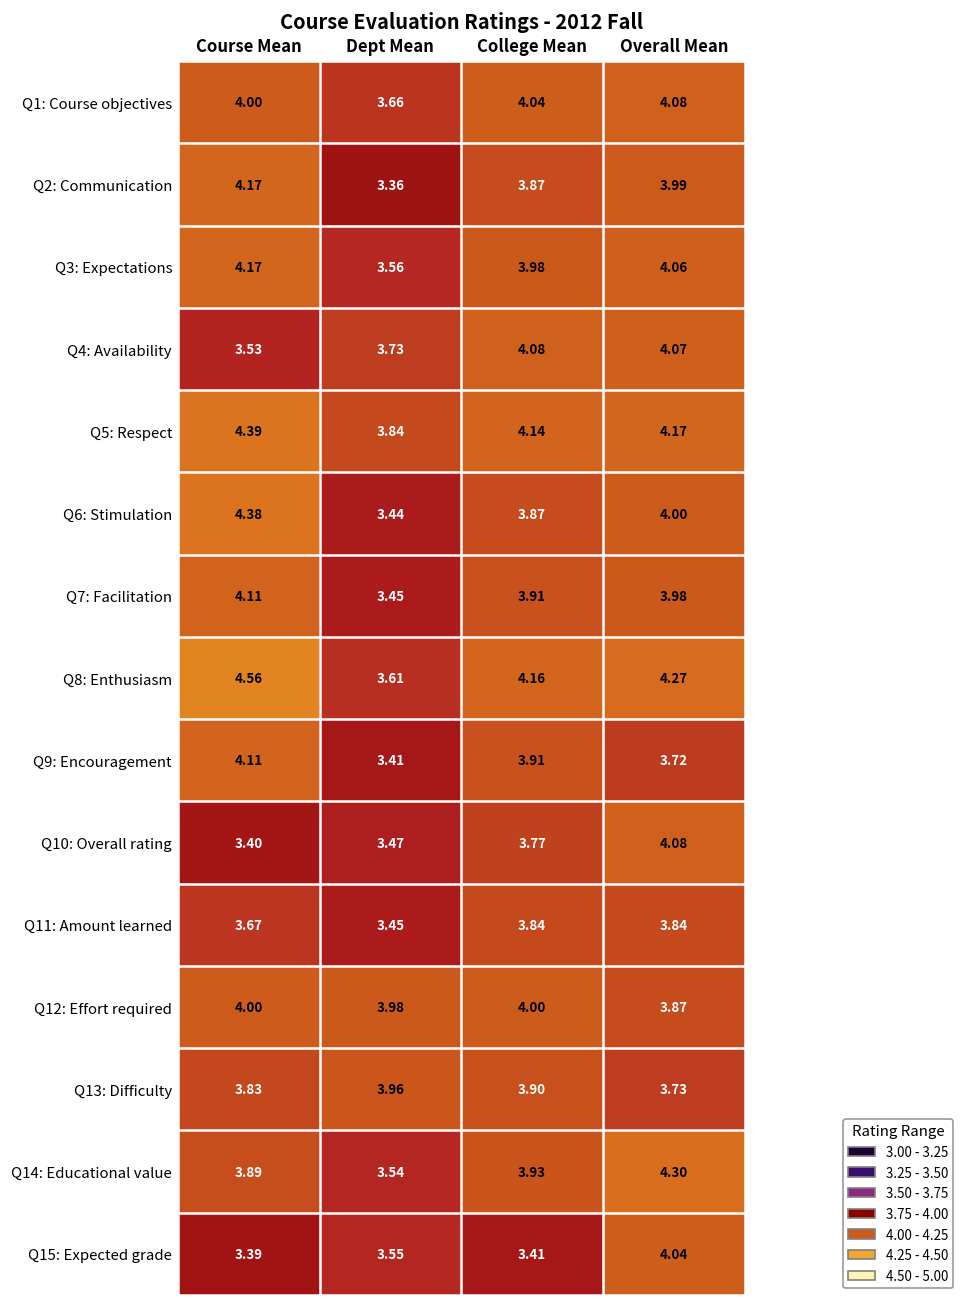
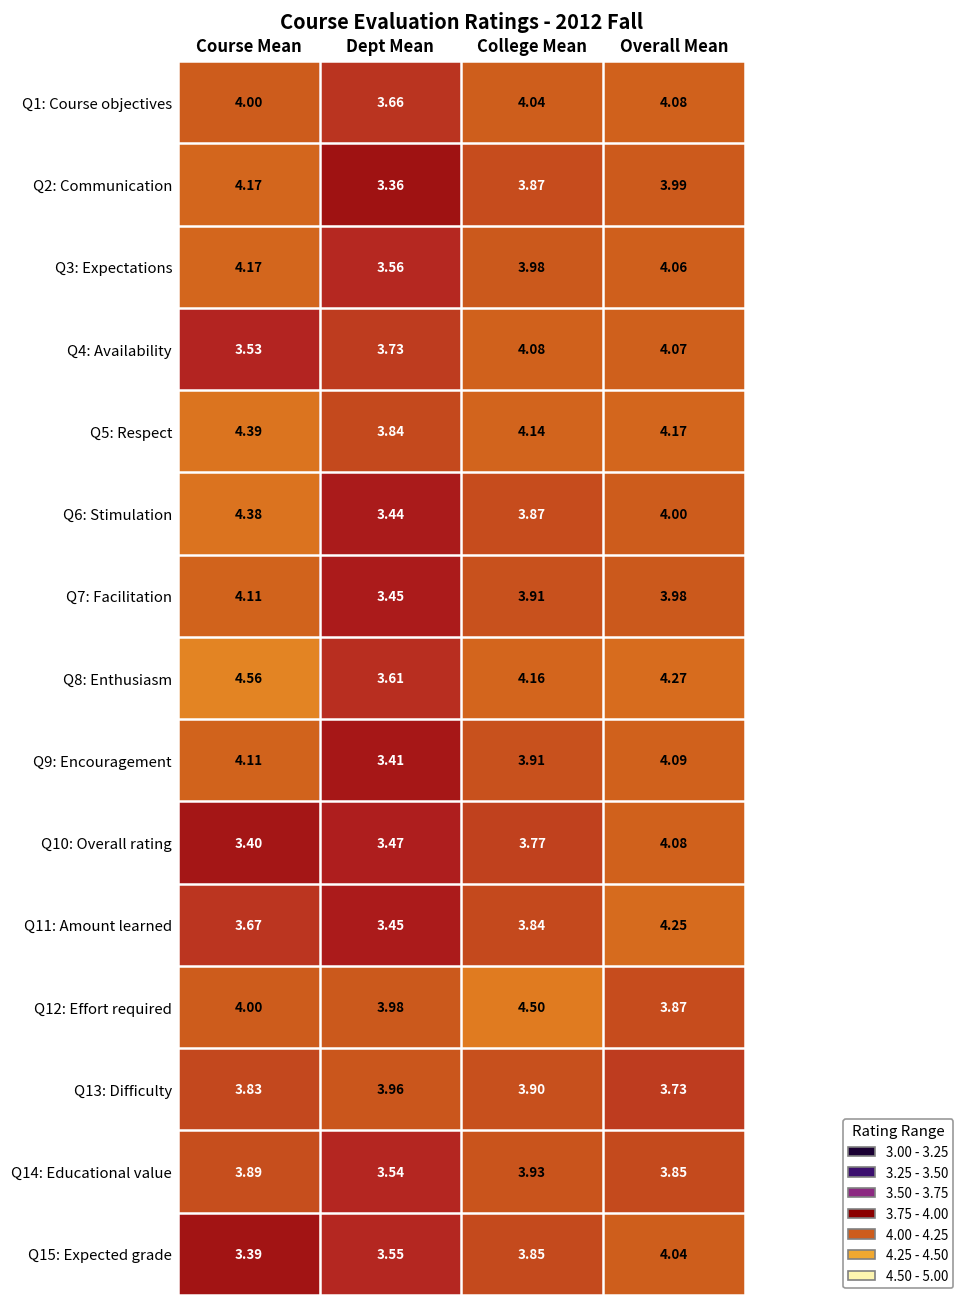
  {
    "Q1: Course objectives": {
      "Course Mean": 4.00,
      "Dept Mean": 3.66,
      "College Mean": 4.04,
      "Overall Mean": 4.08
    },
    "Q2: Communication": {
      "Course Mean": 4.17,
      "Dept Mean": 3.36,
      "College Mean": 3.87,
      "Overall Mean": 3.99
    },
    "Q3: Expectations": {
      "Course Mean": 4.17,
      "Dept Mean": 3.56,
      "College Mean": 3.98,
      "Overall Mean": 4.06
    },
    "Q4: Availability": {
      "Course Mean": 3.53,
      "Dept Mean": 3.73,
      "College Mean": 4.08,
      "Overall Mean": 4.07
    },
    "Q5: Respect": {
      "Course Mean": 4.39,
      "Dept Mean": 3.84,
      "College Mean": 4.14,
      "Overall Mean": 4.17
    },
    "Q6: Stimulation": {
      "Course Mean": 4.38,
      "Dept Mean": 3.44,
      "College Mean": 3.87,
      "Overall Mean": 4.00
    },
    "Q7: Facilitation": {
      "Course Mean": 4.11,
      "Dept Mean": 3.45,
      "College Mean": 3.91,
      "Overall Mean": 3.98
    },
    "Q8: Enthusiasm": {
      "Course Mean": 4.56,
      "Dept Mean": 3.61,
      "College Mean": 4.16,
      "Overall Mean": 4.27
    },
    "Q9: Encouragement": {
      "Course Mean": 4.11,
      "Dept Mean": 3.41,
      "College Mean": 3.91,
-     "Overall Mean": 3.72
+     "Overall Mean": 4.09
    },
    "Q10: Overall rating": {
      "Course Mean": 3.40,
      "Dept Mean": 3.47,
      "College Mean": 3.77,
      "Overall Mean": 4.08
    },
    "Q11: Amount learned": {
      "Course Mean": 3.67,
      "Dept Mean": 3.45,
      "College Mean": 3.84,
-     "Overall Mean": 3.84
+     "Overall Mean": 4.25
    },
    "Q12: Effort required": {
      "Course Mean": 4.00,
      "Dept Mean": 3.98,
-     "College Mean": 4.00,
+     "College Mean": 4.50,
      "Overall Mean": 3.87
    },
    "Q13: Difficulty": {
      "Course Mean": 3.83,
      "Dept Mean": 3.96,
      "College Mean": 3.90,
      "Overall Mean": 3.73
    },
    "Q14: Educational value": {
      "Course Mean": 3.89,
      "Dept Mean": 3.54,
      "College Mean": 3.93,
-     "Overall Mean": 4.30
+     "Overall Mean": 3.85
    },
    "Q15: Expected grade": {
      "Course Mean": 3.39,
      "Dept Mean": 3.55,
-     "College Mean": 3.41,
+     "College Mean": 3.85,
      "Overall Mean": 4.04
    }
  }
